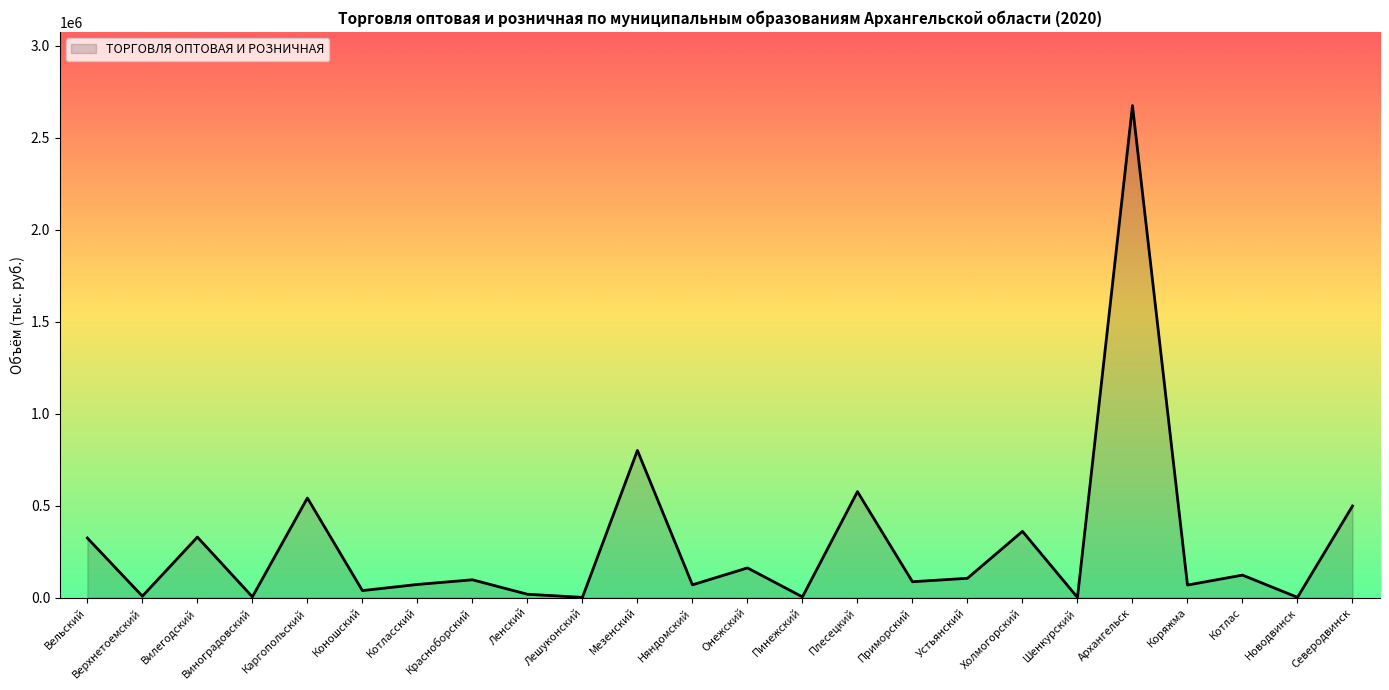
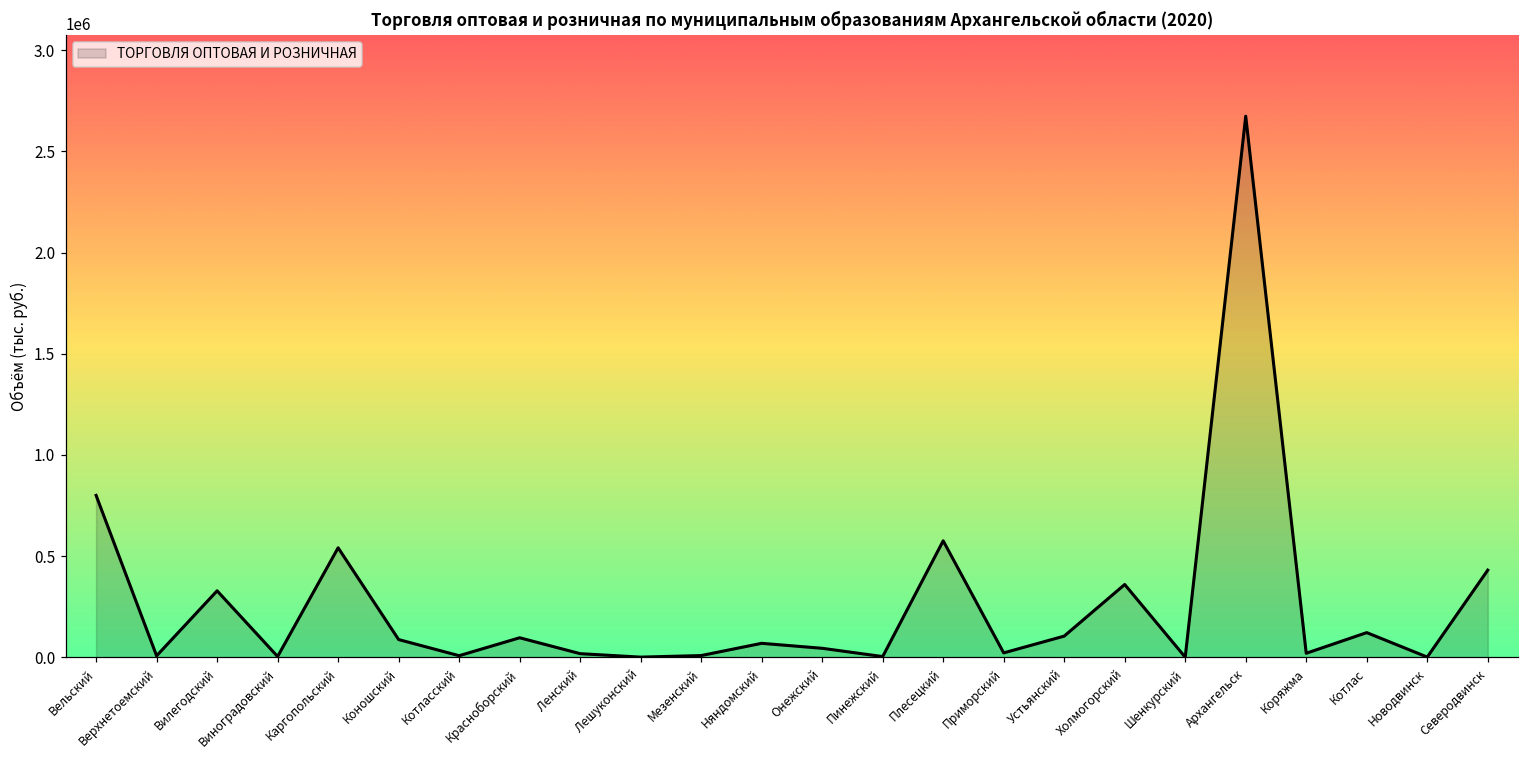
  {
-   "Вельский": 320000,
+   "Вельский": 800000,
    "Верхнетоемский": 10000,
    "Вилегодский": 330000,
    "Виноградовский": 0,
    "Каргопольский": 540000,
-   "Коношский": 40000,
-   "Котласский": 70000,
+   "Коношский": 90000,
+   "Котласский": 10000,
    "Красноборский": 100000,
    "Ленский": 20000,
    "Лешуконский": 0,
-   "Мезенский": 800000,
+   "Мезенский": 10000,
    "Няндомский": 70000,
-   "Онежский": 160000,
+   "Онежский": 40000,
    "Пинежский": 0,
    "Плесецкий": 580000,
-   "Приморский": 90000,
+   "Приморский": 20000,
    "Устьянский": 100000,
    "Холмогорский": 360000,
    "Шенкурский": 0,
    "Архангельск": 2670000,
-   "Коряжма": 70000,
+   "Коряжма": 20000,
    "Котлас": 120000,
    "Новодвинск": 0,
-   "Северодвинск": 500000
+   "Северодвинск": 430000
  }
